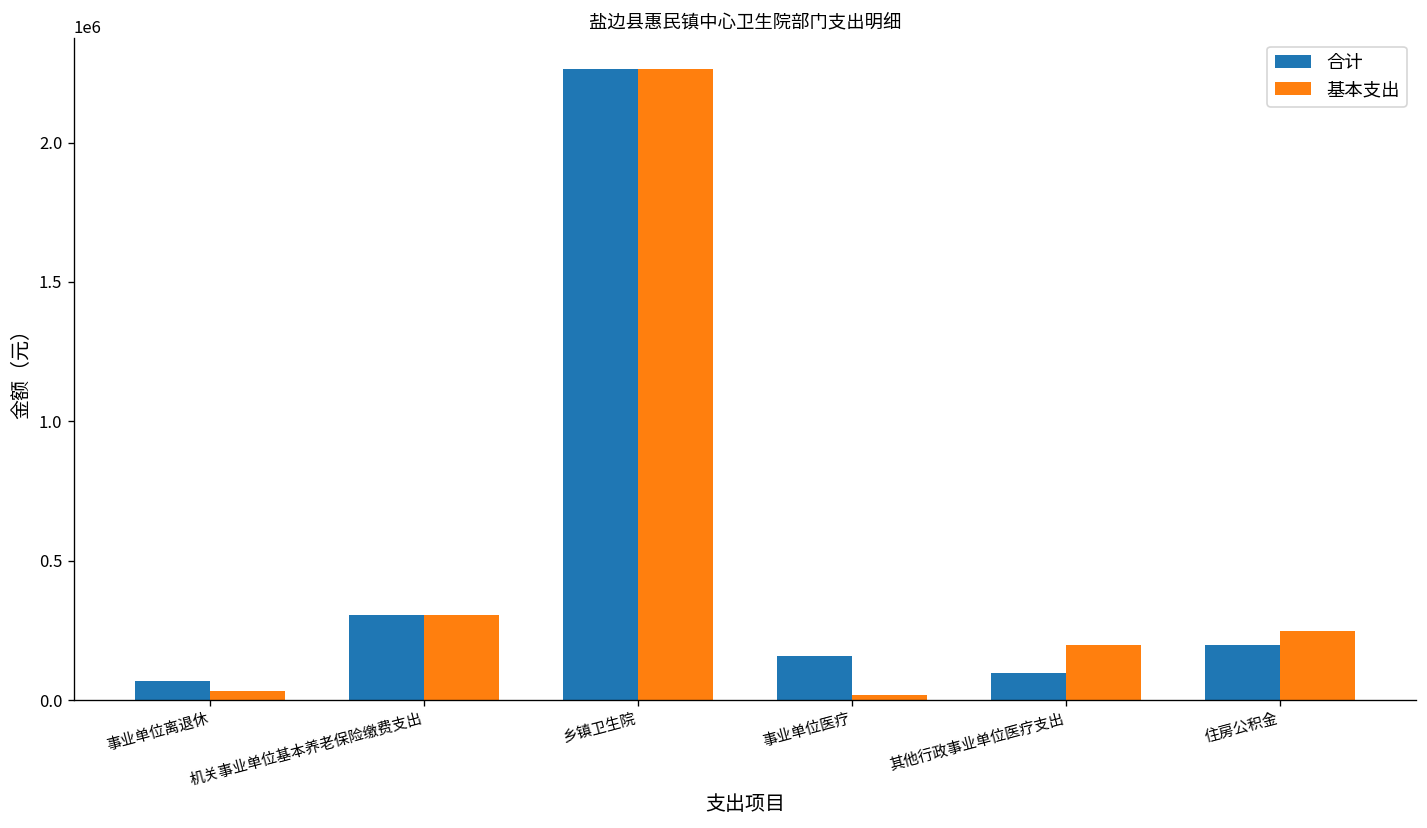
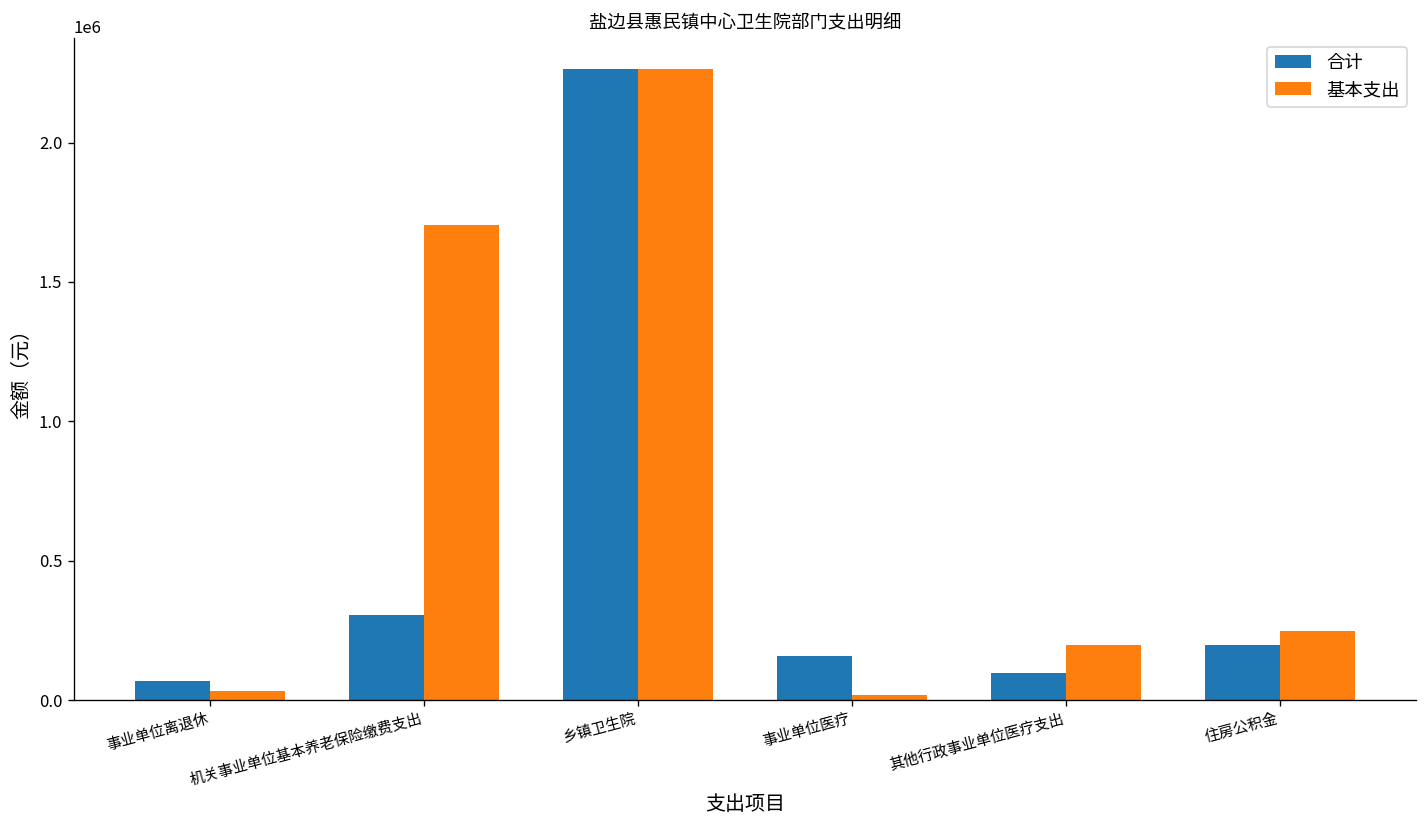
  {
    "合计": {
      "事业单位离退休": 70000,
      "机关事业单位基本养老保险缴费支出": 310000,
      "乡镇卫生院": 2260000,
      "事业单位医疗": 160000,
      "其他行政事业单位医疗支出": 100000,
      "住房公积金": 200000
    },
    "基本支出": {
      "事业单位离退休": 30000,
-     "机关事业单位基本养老保险缴费支出": 310000,
+     "机关事业单位基本养老保险缴费支出": 1700000,
      "乡镇卫生院": 2260000,
      "事业单位医疗": 20000,
      "其他行政事业单位医疗支出": 200000,
      "住房公积金": 250000
    }
  }
